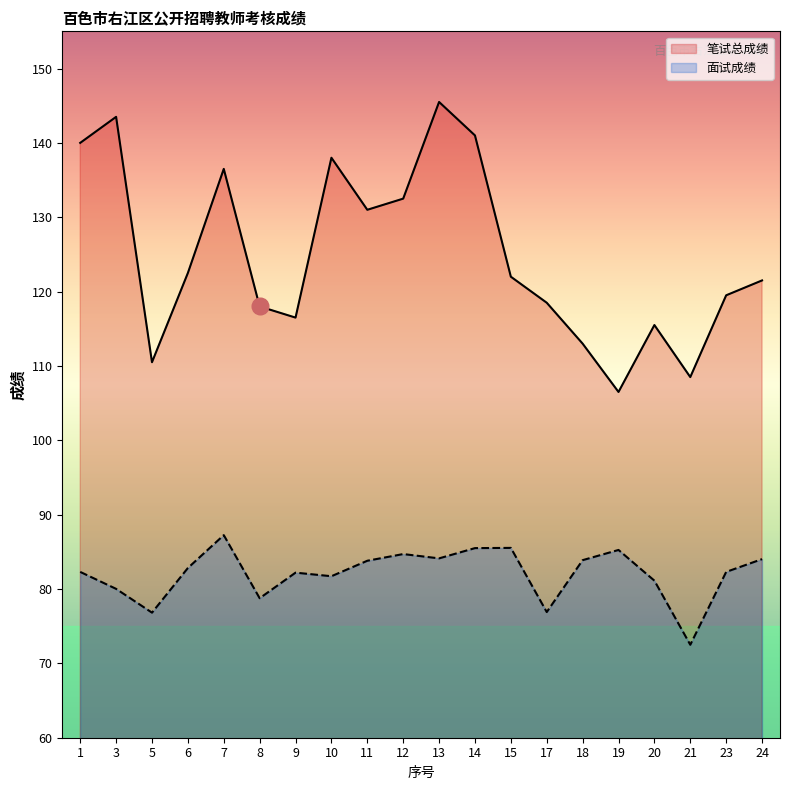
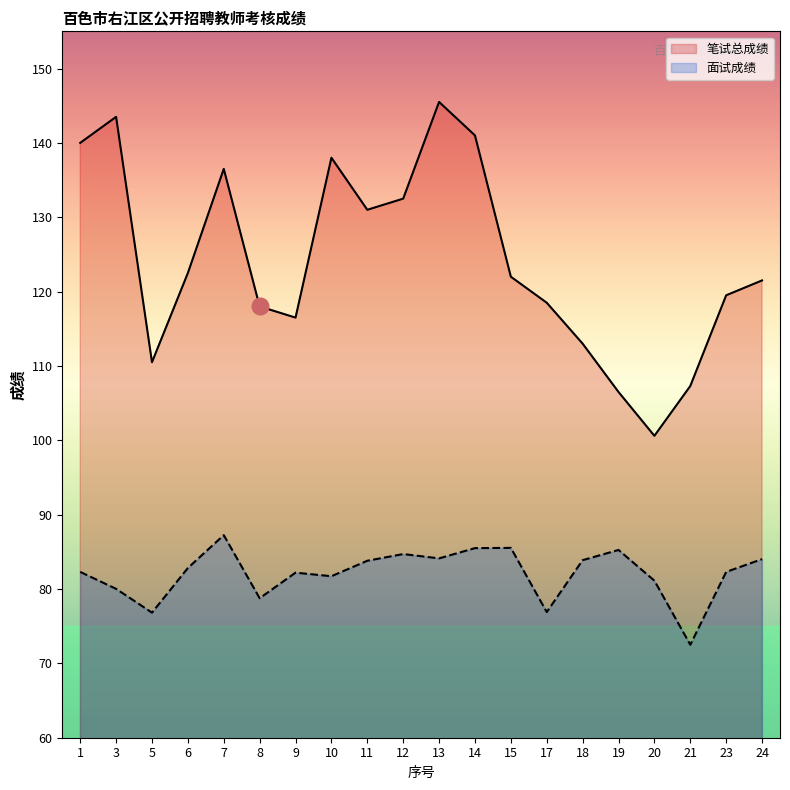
  {
    "笔试总成绩": {
      "1": 140,
      "3": 144,
      "5": 111,
      "6": 123,
      "7": 137,
      "9": 117,
      "10": 138,
      "11": 131,
      "12": 133,
      "13": 146,
      "14": 141,
      "15": 122,
      "17": 119,
      "18": 113,
      "19": 107,
-     "20": 116,
-     "21": 109,
+     "20": 101,
+     "21": 107,
      "23": 120,
      "24": 122
    },
    "面试成绩": {
      "1": 82,
      "3": 80,
      "5": 77,
      "6": 83,
      "7": 87,
      "8": 79,
      "9": 82,
      "10": 82,
      "11": 84,
      "12": 85,
      "13": 84,
      "14": 86,
      "15": 86,
      "17": 77,
      "18": 84,
      "19": 85,
      "20": 81,
      "23": 82,
      "24": 84
    }
  }
